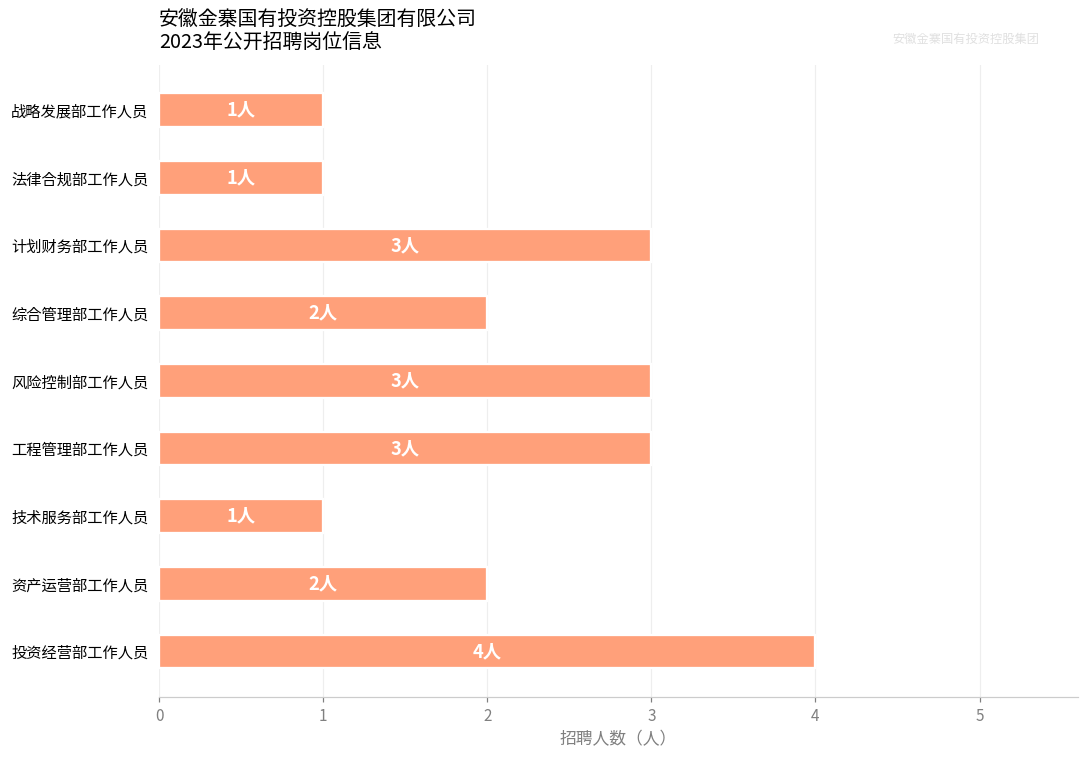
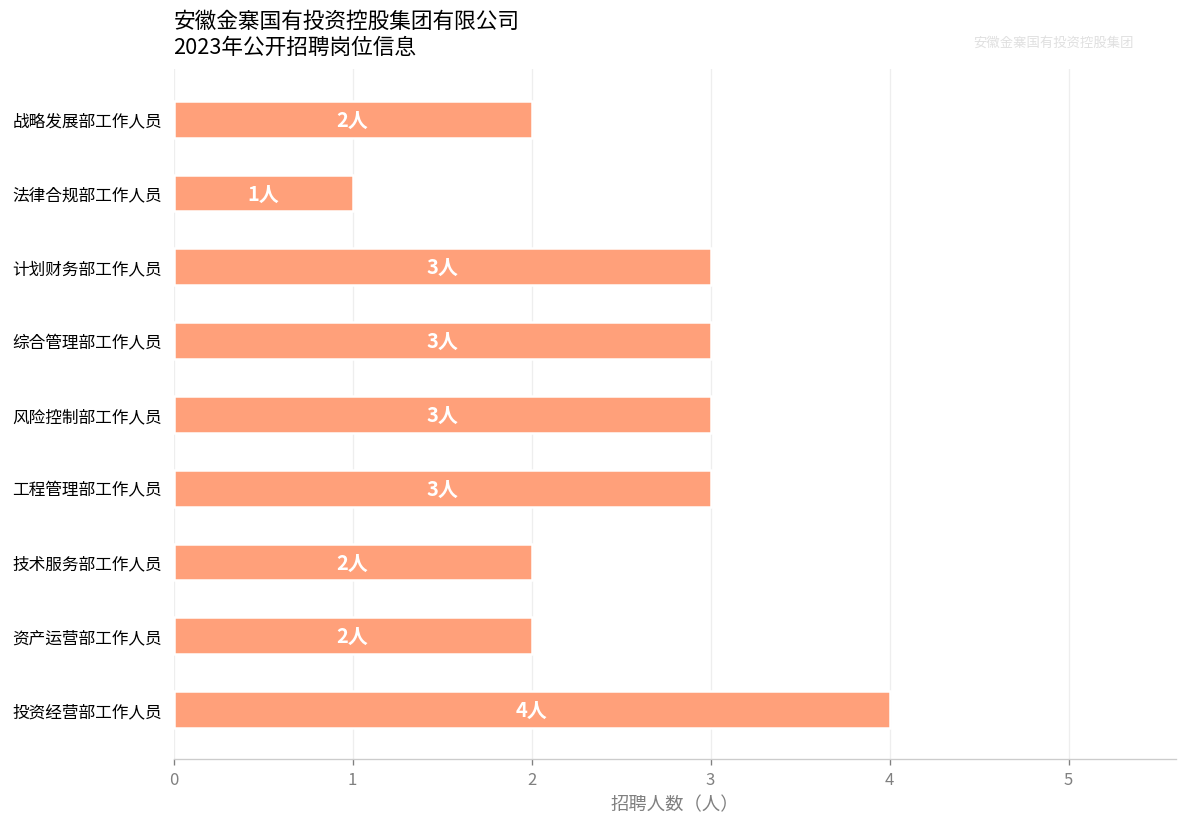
  {
-   "战略发展部工作人员": "1人",
+   "战略发展部工作人员": "2人",
    "法律合规部工作人员": "1人",
    "计划财务部工作人员": "3人",
-   "综合管理部工作人员": "2人",
+   "综合管理部工作人员": "3人",
    "风险控制部工作人员": "3人",
    "工程管理部工作人员": "3人",
-   "技术服务部工作人员": "1人",
+   "技术服务部工作人员": "2人",
    "资产运营部工作人员": "2人",
    "投资经营部工作人员": "4人"
  }
